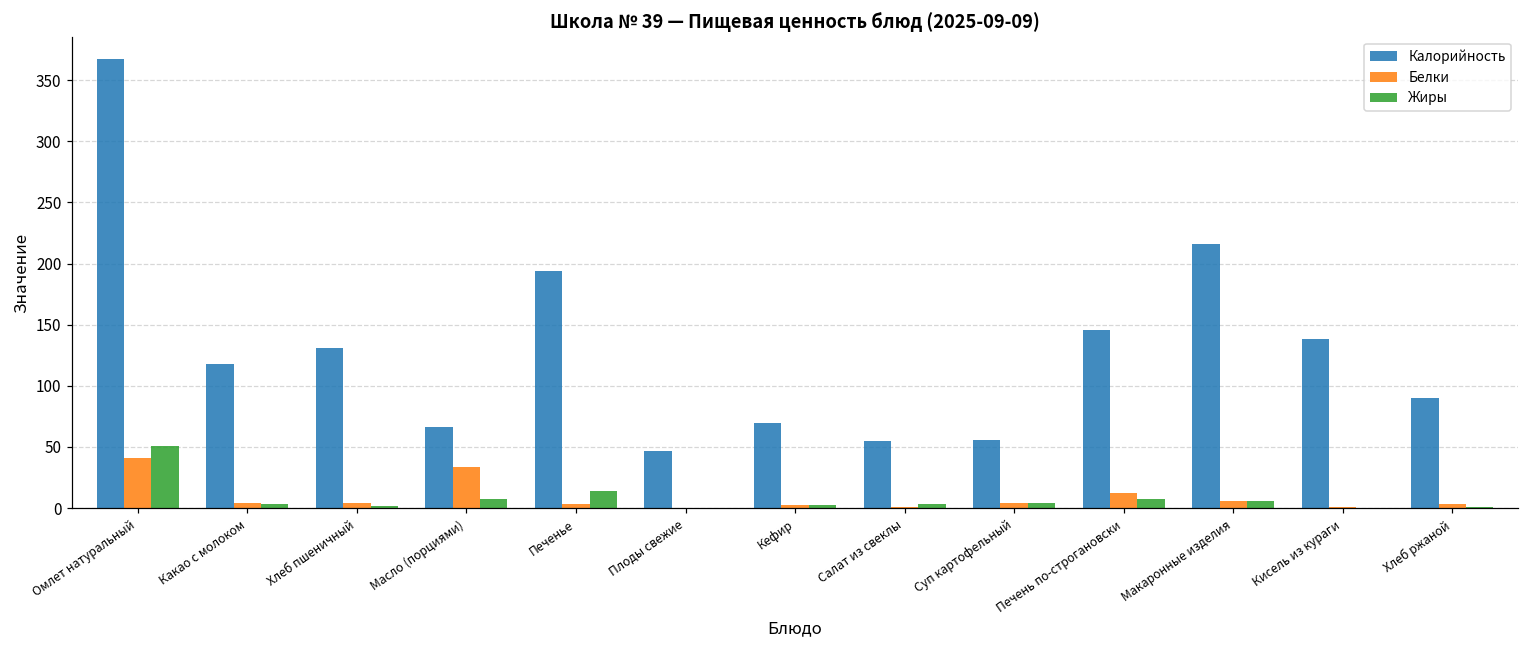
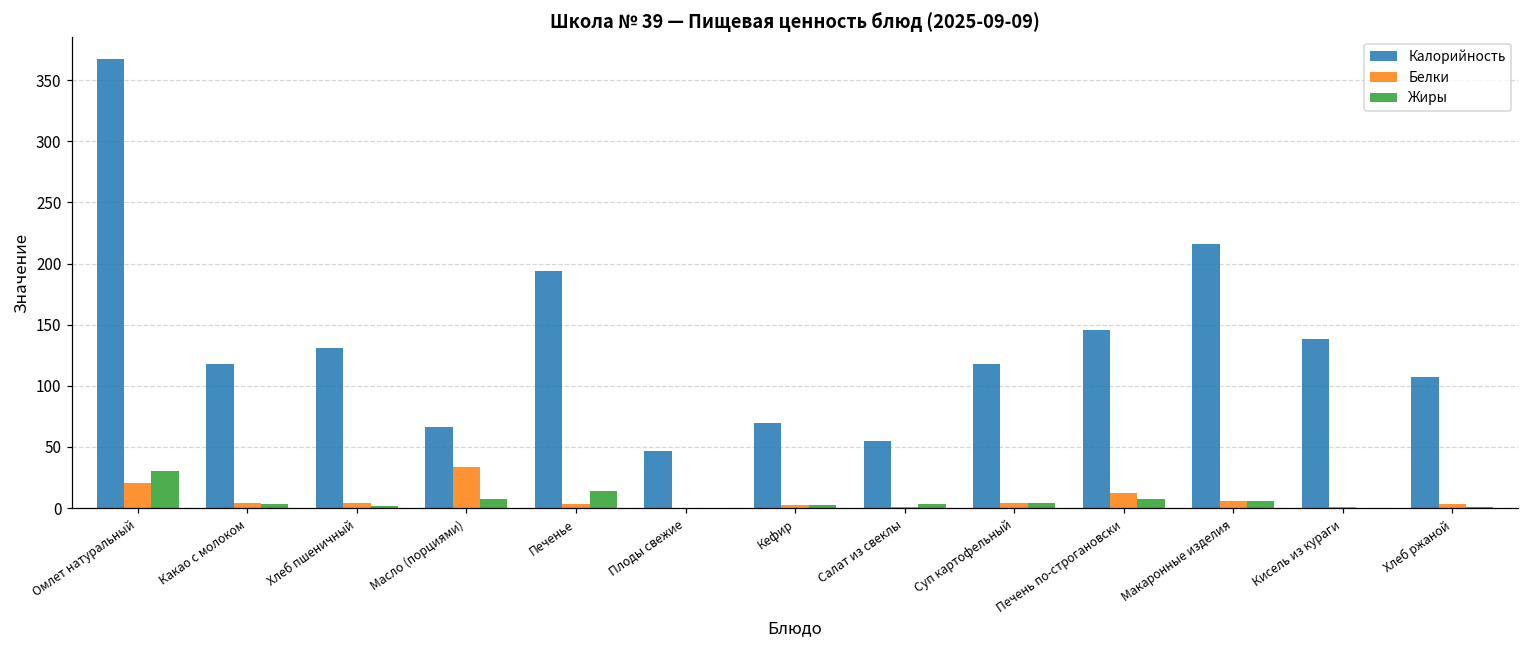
  {
    "Калорийность": {
      "Омлет натуральный": 367,
      "Какао с молоком": 118,
      "Хлеб пшеничный": 131,
      "Масло (порциями)": 66,
      "Печенье": 194,
      "Плоды свежие": 47,
      "Кефир": 70,
      "Салат из свеклы": 55,
-     "Суп картофельный": 56,
+     "Суп картофельный": 118,
      "Печень по-строгановски": 146,
      "Макаронные изделия": 216,
      "Кисель из кураги": 139,
-     "Хлеб ржаной": 90
+     "Хлеб ржаной": 107
    },
    "Белки": {
-     "Омлет натуральный": 41,
+     "Омлет натуральный": 20,
      "Какао с молоком": 4,
      "Хлеб пшеничный": 4,
      "Масло (порциями)": 34,
      "Печенье": 4,
      "Кефир": 3,
      "Суп картофельный": 4,
      "Печень по-строгановски": 13,
      "Макаронные изделия": 6,
      "Хлеб ржаной": 3
    },
    "Жиры": {
-     "Омлет натуральный": 51,
+     "Омлет натуральный": 30,
      "Какао с молоком": 4,
      "Масло (порциями)": 7,
      "Печенье": 14,
      "Кефир": 3,
      "Салат из свеклы": 4,
      "Суп картофельный": 4,
      "Печень по-строгановски": 8,
      "Макаронные изделия": 6
    }
  }
